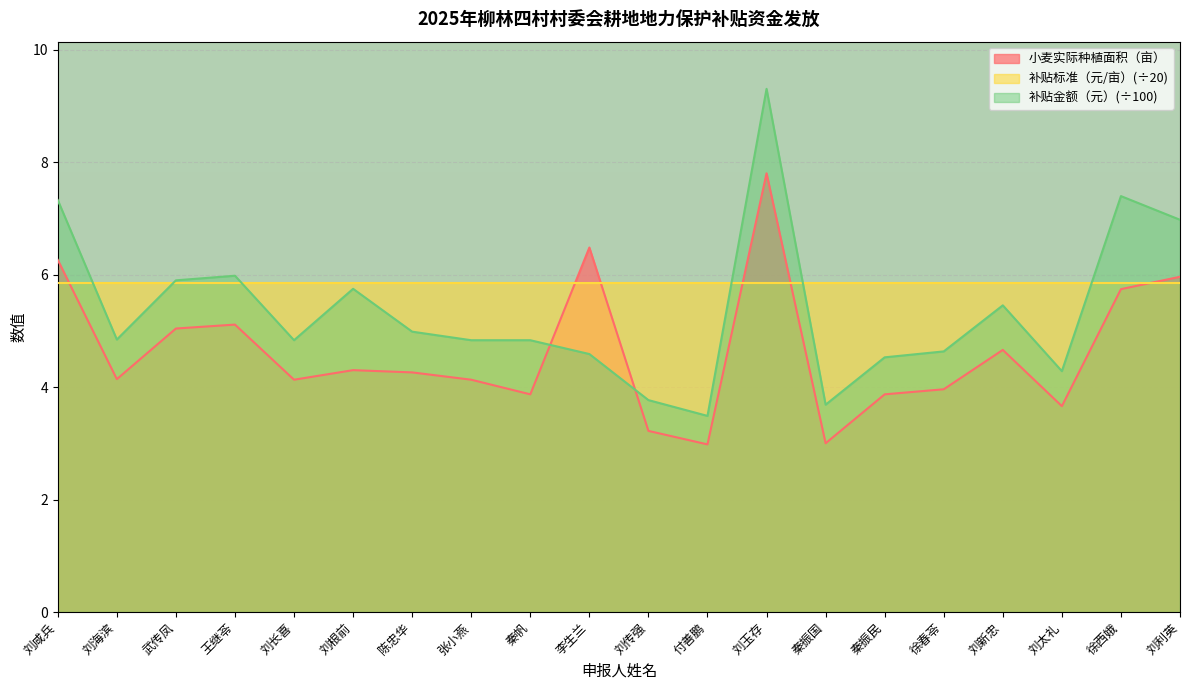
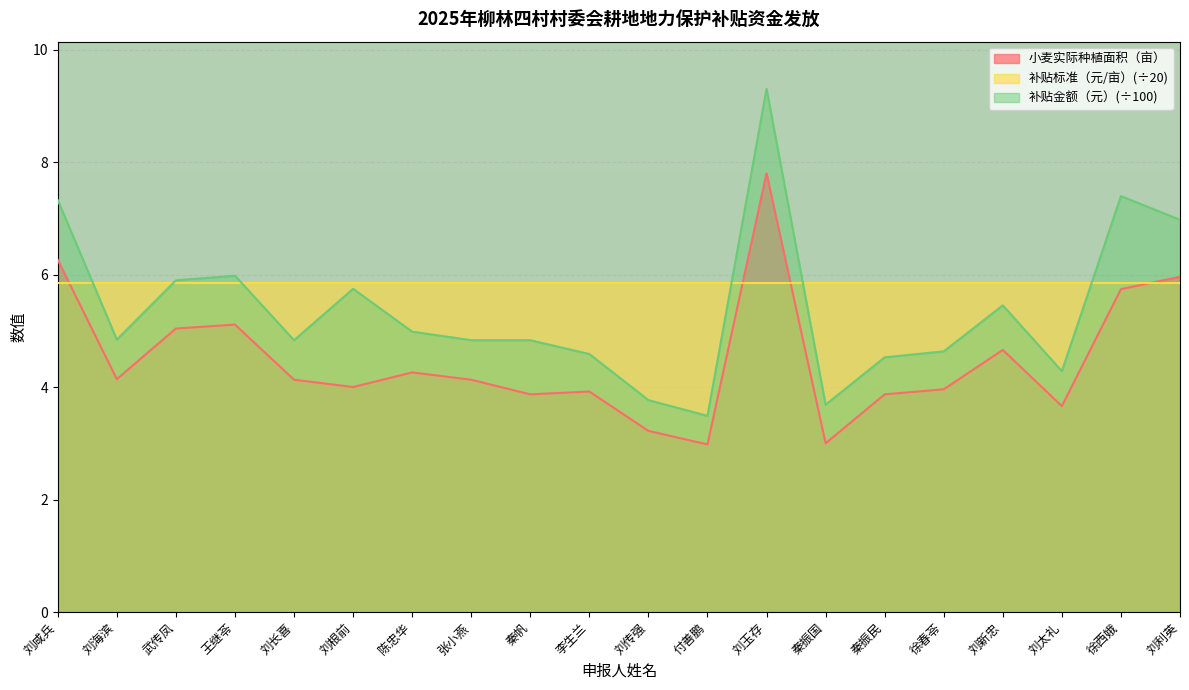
  {
    "小麦实际种植面积（亩）": {
      "刘咸兵": 6.3,
      "刘海滨": 4.1,
      "武传凤": 5.0,
      "王继苓": 5.1,
      "刘长喜": 4.1,
-     "刘根前": 4.3,
+     "刘根前": 4.0,
      "陈忠华": 4.3,
      "张小燕": 4.1,
      "秦帆": 3.9,
-     "李生兰": 6.5,
+     "李生兰": 3.9,
      "刘传强": 3.2,
      "付善鹏": 3.0,
      "刘玉存": 7.8,
      "秦振国": 3.0,
      "秦振民": 3.9,
      "徐春苓": 4.0,
      "刘新忠": 4.7,
      "刘太礼": 3.7,
      "徐西娥": 5.7,
      "刘利英": 6.0
    },
    "补贴标准（元/亩）(÷20)": {
      "刘咸兵": 5.9,
      "刘海滨": 5.9,
      "武传凤": 5.9,
      "王继苓": 5.9,
      "刘长喜": 5.9,
      "刘根前": 5.9,
      "陈忠华": 5.9,
      "张小燕": 5.9,
      "秦帆": 5.9,
      "李生兰": 5.9,
      "刘传强": 5.9,
      "付善鹏": 5.9,
      "刘玉存": 5.9,
      "秦振国": 5.9,
      "秦振民": 5.9,
      "徐春苓": 5.9,
      "刘新忠": 5.9,
      "刘太礼": 5.9,
      "徐西娥": 5.9,
      "刘利英": 5.9
    },
    "补贴金额（元）(÷100)": {
      "刘咸兵": 7.3,
      "刘海滨": 4.8,
      "武传凤": 5.9,
      "王继苓": 6.0,
      "刘长喜": 4.8,
      "刘根前": 5.7,
      "陈忠华": 5.0,
      "张小燕": 4.8,
      "秦帆": 4.8,
      "李生兰": 4.6,
      "刘传强": 3.8,
      "付善鹏": 3.5,
      "刘玉存": 9.3,
      "秦振国": 3.7,
      "秦振民": 4.5,
      "徐春苓": 4.6,
      "刘新忠": 5.5,
      "刘太礼": 4.3,
      "徐西娥": 7.4,
      "刘利英": 7.0
    }
  }
